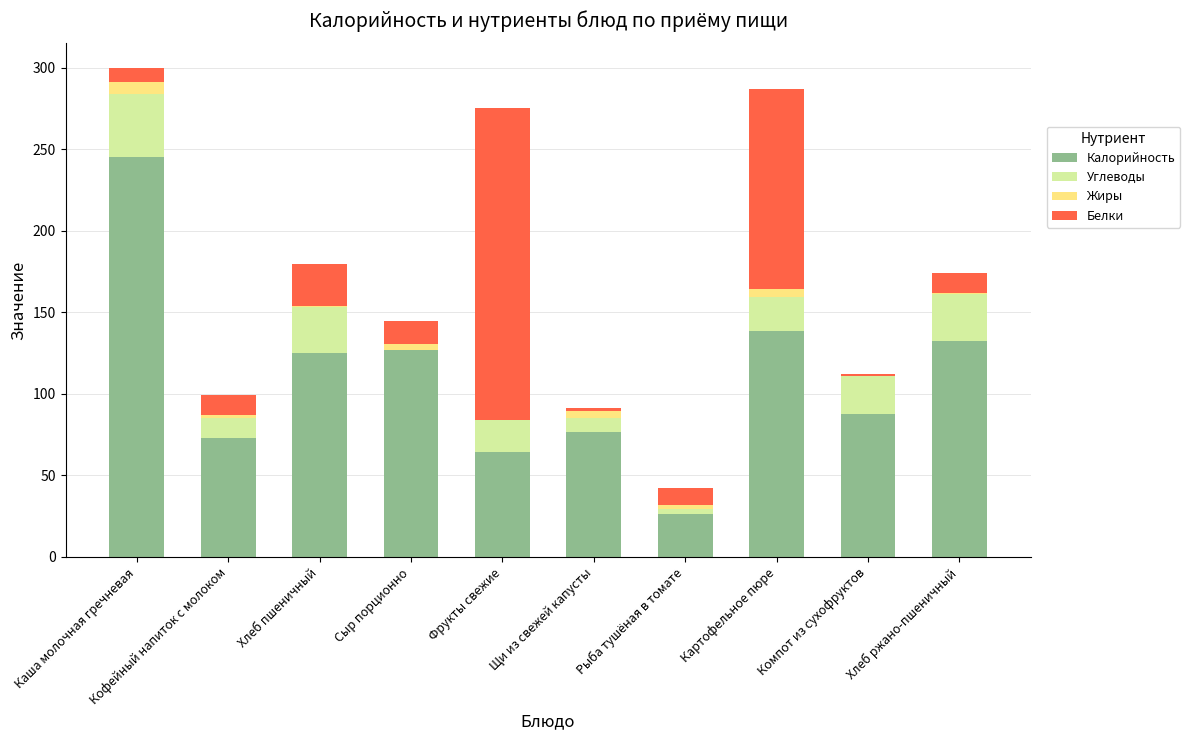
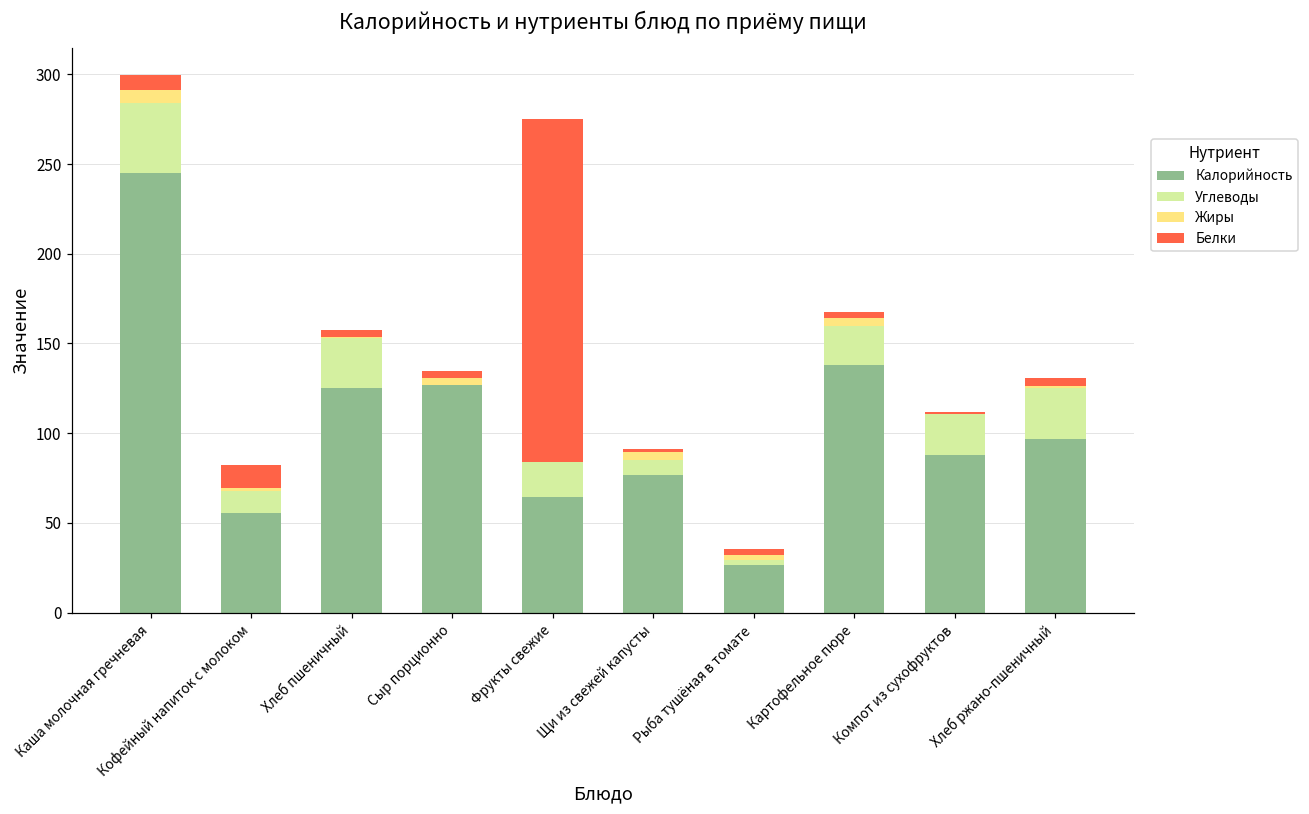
  {
    "Калорийность": {
      "Каша молочная гречневая": 245,
-     "Кофейный напиток с молоком": 73,
+     "Кофейный напиток с молоком": 56,
      "Хлеб пшеничный": 125,
      "Сыр порционно": 127,
      "Фрукты свежие": 65,
      "Щи из свежей капусты": 77,
      "Рыба тушёная в томате": 26,
      "Картофельное пюре": 138,
      "Компот из сухофруктов": 88,
-     "Хлеб ржано-пшеничный": 133
+     "Хлеб ржано-пшеничный": 97
    },
    "Белки": {
      "Каша молочная гречневая": 9,
      "Кофейный напиток с молоком": 13,
-     "Хлеб пшеничный": 26,
-     "Сыр порционно": 14,
+     "Хлеб пшеничный": 4,
+     "Сыр порционно": 4,
      "Фрукты свежие": 191,
-     "Рыба тушёная в томате": 10,
-     "Картофельное пюре": 123,
-     "Хлеб ржано-пшеничный": 12
+     "Рыба тушёная в томате": 3,
+     "Картофельное пюре": 3,
+     "Хлеб ржано-пшеничный": 5
    }
  }
